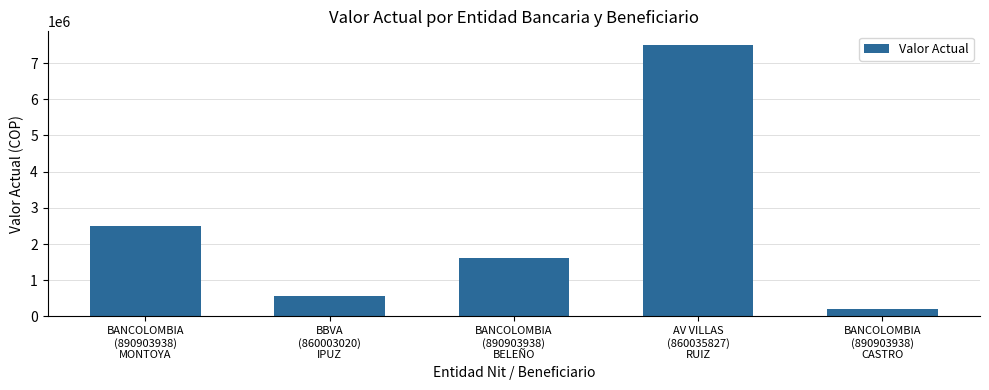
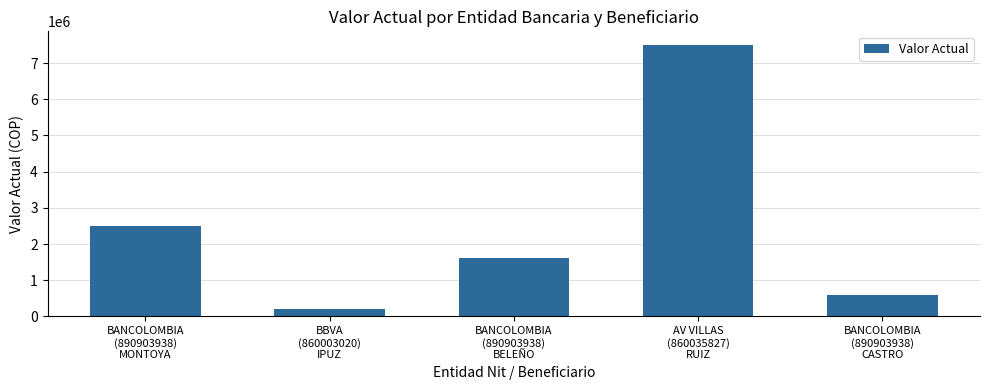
  {
    "BANCOLOMBIA (890903938) MONTOYA": 2500000,
-   "BBVA (860003020) IPUZ": 600000,
+   "BBVA (860003020) IPUZ": 200000,
    "BANCOLOMBIA (890903938) BELEÑO": 1600000,
    "AV VILLAS (860035827) RUIZ": 7500000,
-   "BANCOLOMBIA (890903938) CASTRO": 200000
+   "BANCOLOMBIA (890903938) CASTRO": 600000
  }
